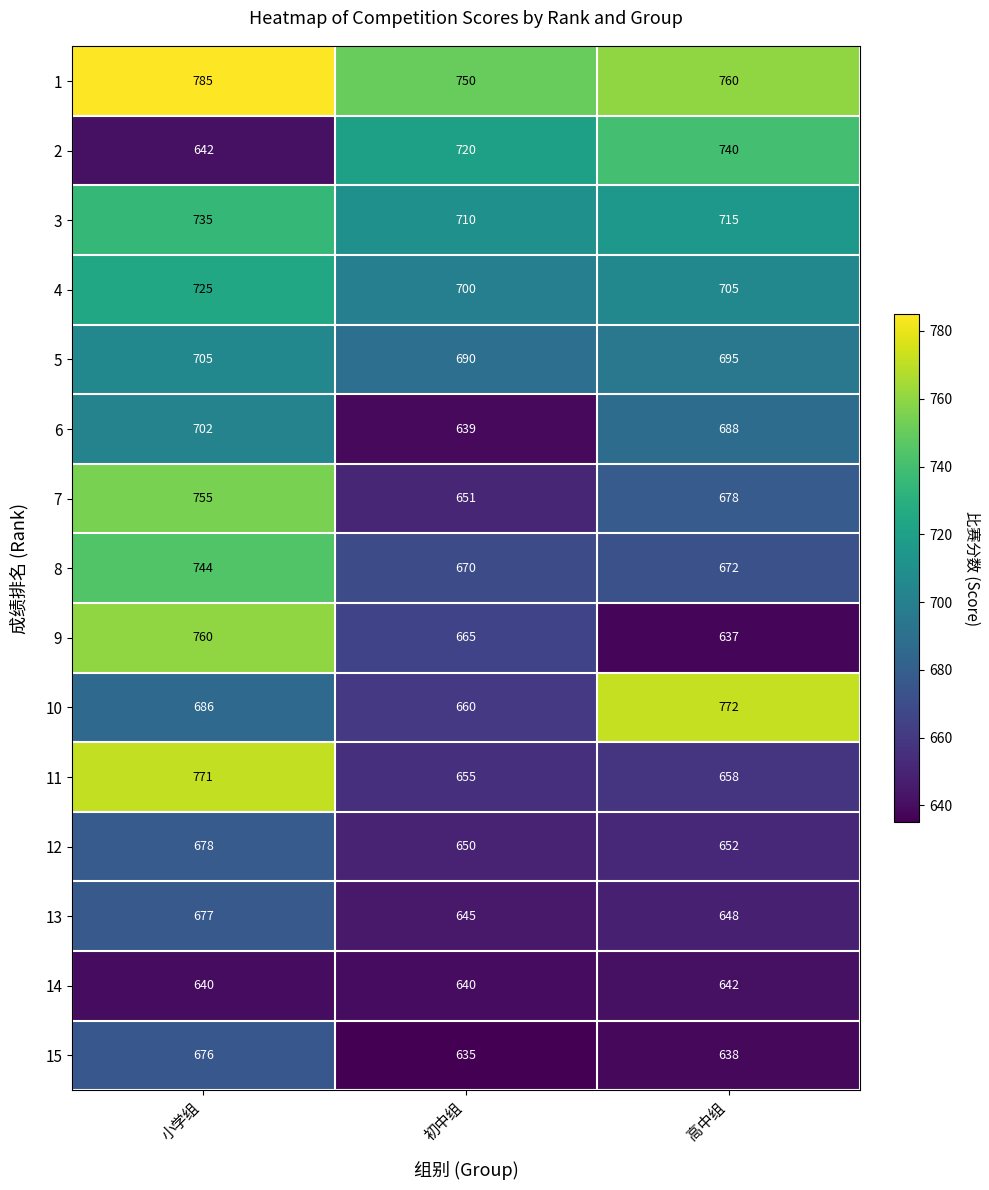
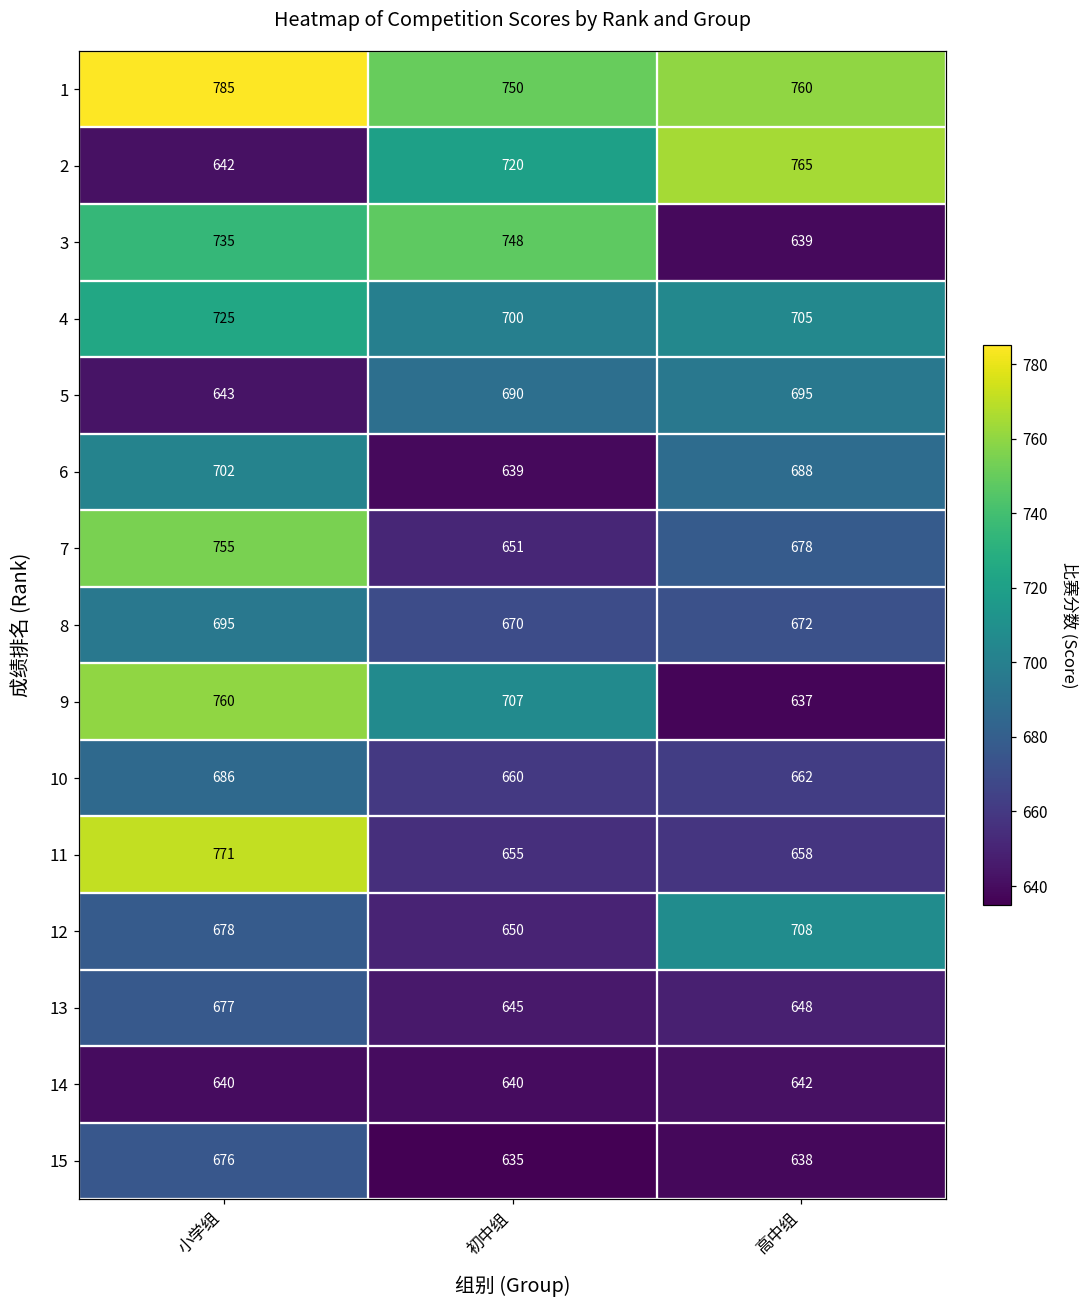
  {
    "1": {
      "小学组": 785,
      "初中组": 750,
      "高中组": 760
    },
    "2": {
      "小学组": 642,
      "初中组": 720,
-     "高中组": 740
+     "高中组": 765
    },
    "3": {
      "小学组": 735,
-     "初中组": 710,
-     "高中组": 715
+     "初中组": 748,
+     "高中组": 639
    },
    "4": {
      "小学组": 725,
      "初中组": 700,
      "高中组": 705
    },
    "5": {
-     "小学组": 705,
+     "小学组": 643,
      "初中组": 690,
      "高中组": 695
    },
    "6": {
      "小学组": 702,
      "初中组": 639,
      "高中组": 688
    },
    "7": {
      "小学组": 755,
      "初中组": 651,
      "高中组": 678
    },
    "8": {
-     "小学组": 744,
+     "小学组": 695,
      "初中组": 670,
      "高中组": 672
    },
    "9": {
      "小学组": 760,
-     "初中组": 665,
+     "初中组": 707,
      "高中组": 637
    },
    "10": {
      "小学组": 686,
      "初中组": 660,
-     "高中组": 772
+     "高中组": 662
    },
    "11": {
      "小学组": 771,
      "初中组": 655,
      "高中组": 658
    },
    "12": {
      "小学组": 678,
      "初中组": 650,
-     "高中组": 652
+     "高中组": 708
    },
    "13": {
      "小学组": 677,
      "初中组": 645,
      "高中组": 648
    },
    "14": {
      "小学组": 640,
      "初中组": 640,
      "高中组": 642
    },
    "15": {
      "小学组": 676,
      "初中组": 635,
      "高中组": 638
    }
  }
